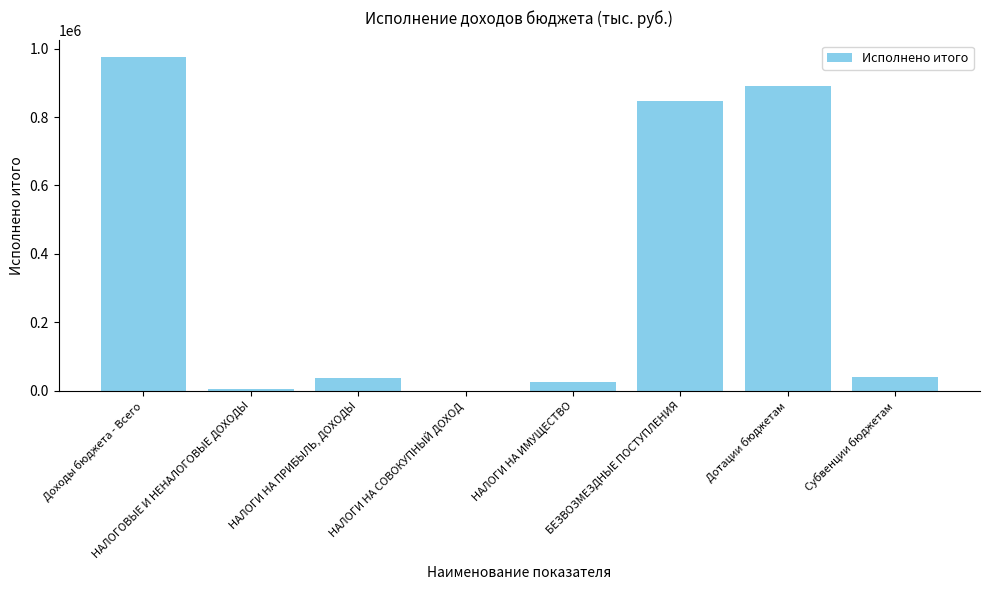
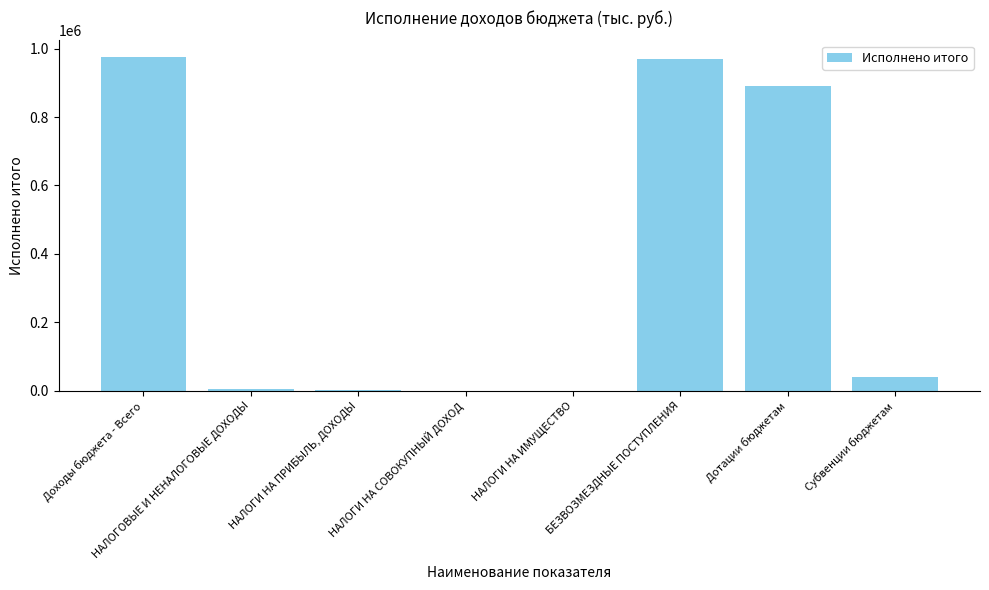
  {
    "Доходы бюджета - Всего": 980000,
-   "НАЛОГИ НА ПРИБЫЛЬ, ДОХОДЫ": 40000,
-   "НАЛОГИ НА ИМУЩЕСТВО": 20000,
-   "БЕЗВОЗМЕЗДНЫЕ ПОСТУПЛЕНИЯ": 850000,
+   "НАЛОГИ НА ПРИБЫЛЬ, ДОХОДЫ": 0,
+   "НАЛОГИ НА ИМУЩЕСТВО": 0,
+   "БЕЗВОЗМЕЗДНЫЕ ПОСТУПЛЕНИЯ": 970000,
    "Дотации бюджетам": 890000,
    "Субвенции бюджетам": 40000
  }
